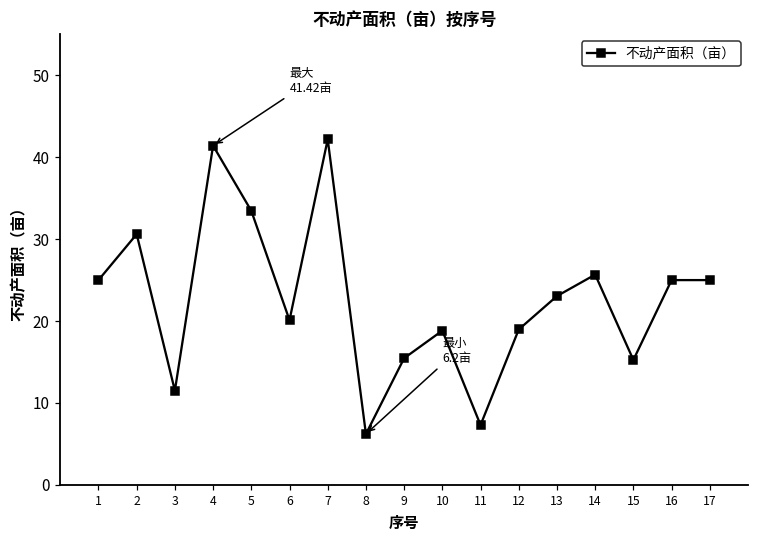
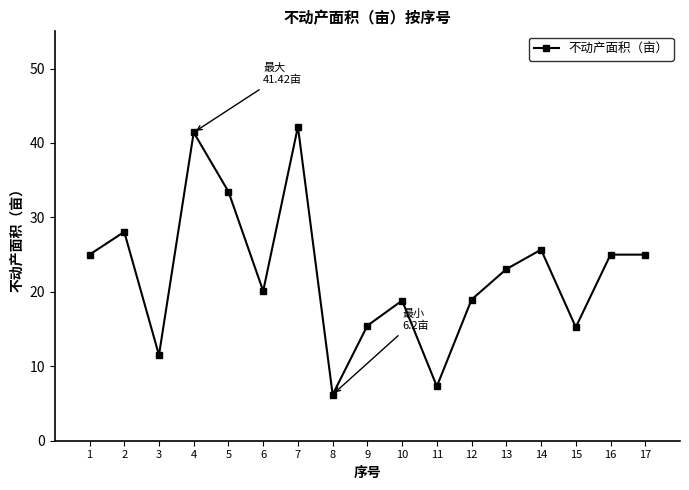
  {
    "1": 25,
-   "2": 31,
+   "2": 28,
    "3": 12,
    "4": 41,
    "5": 33,
    "6": 20,
    "8": 6,
    "10": 19,
    "11": 7,
    "12": 19,
    "13": 23,
    "14": 26,
    "15": 15,
    "16": 25,
    "17": 25
  }
